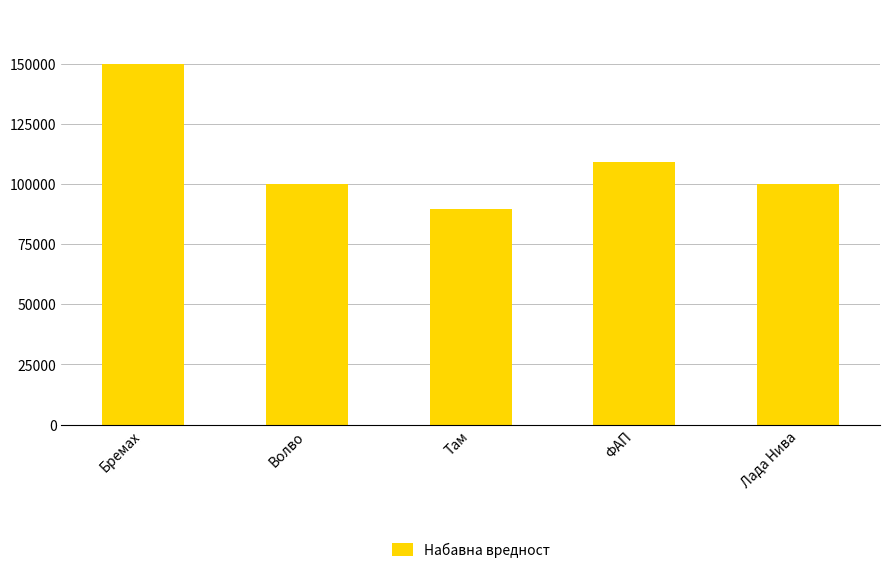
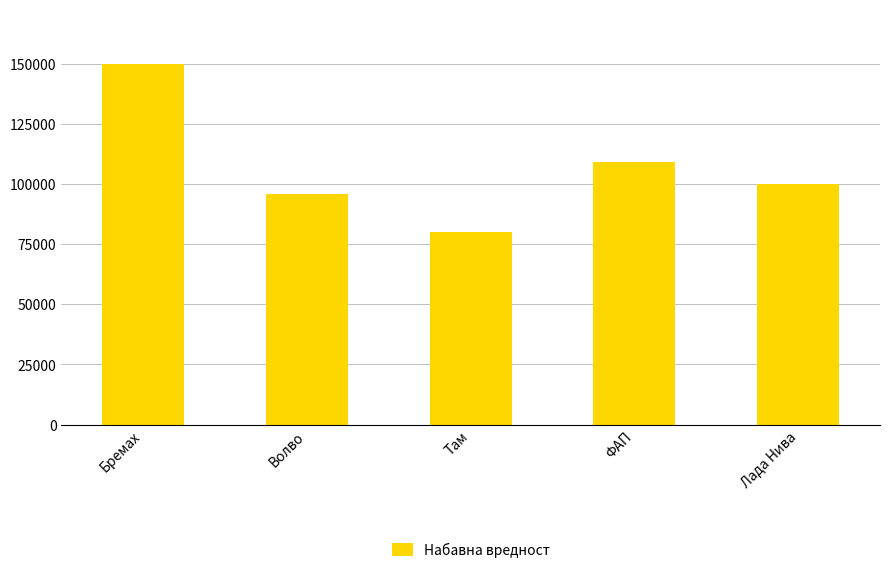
  {
    "Бремах": 150000,
-   "Волво": 100000,
-   "Там": 90000,
+   "Волво": 96000,
+   "Там": 80000,
    "ФАП": 109000,
    "Лада Нива": 100000
  }
